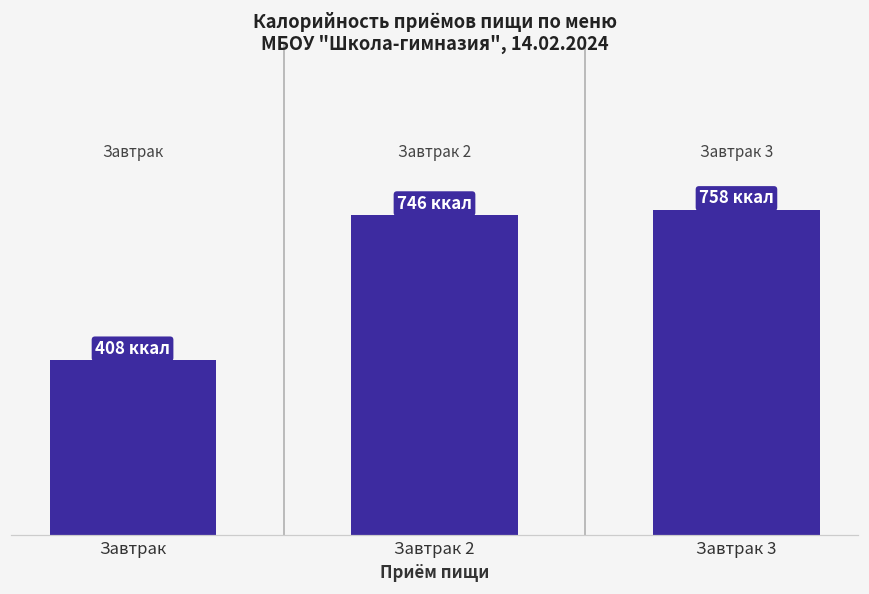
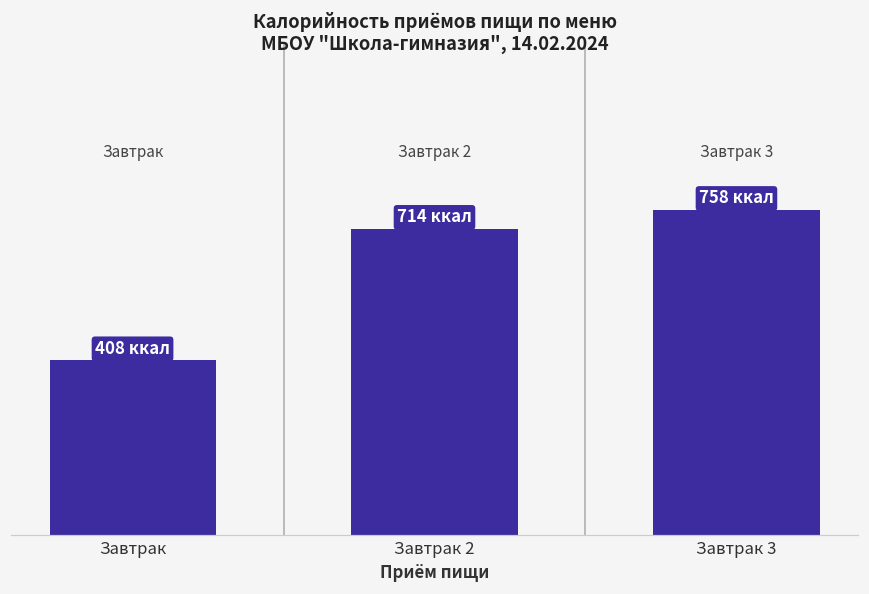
  {
-   "Завтрак 2": 746
+   "Завтрак 2": 714
  }
